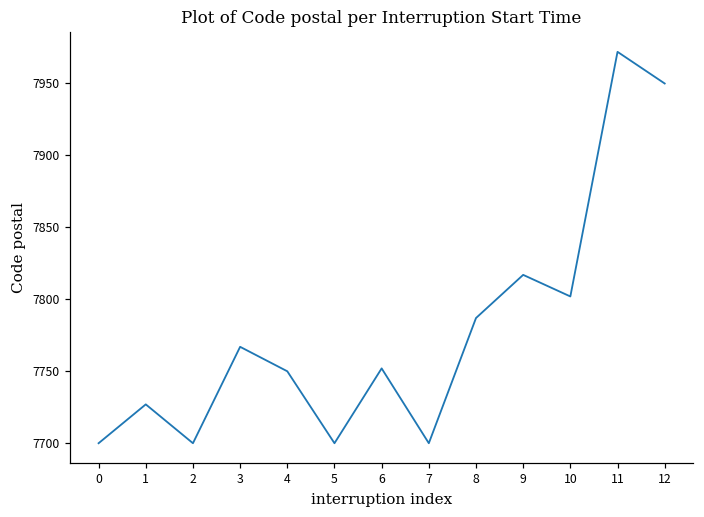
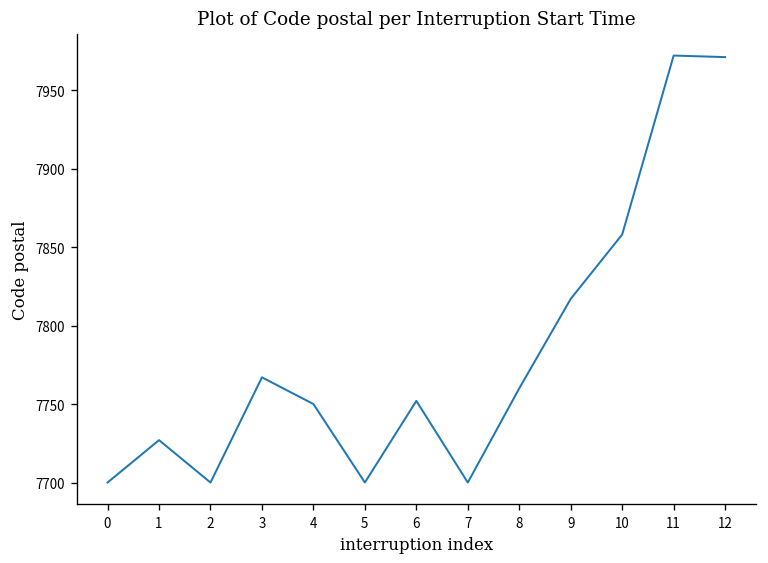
  {
    "0": 7700,
    "1": 7727,
    "2": 7700,
    "3": 7767,
    "4": 7750,
    "5": 7700,
    "6": 7752,
    "7": 7700,
-   "8": 7787,
+   "8": 7760,
    "9": 7817,
-   "10": 7802,
+   "10": 7858,
    "11": 7972,
-   "12": 7950
+   "12": 7971
  }
